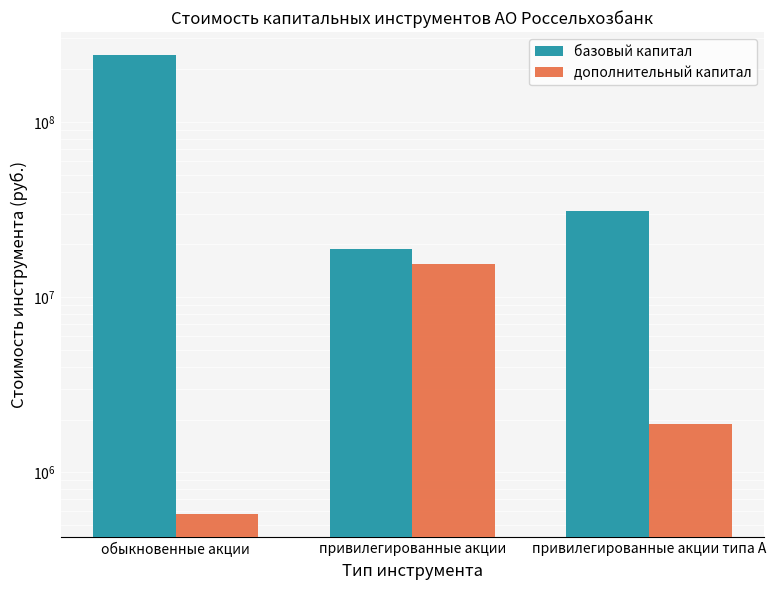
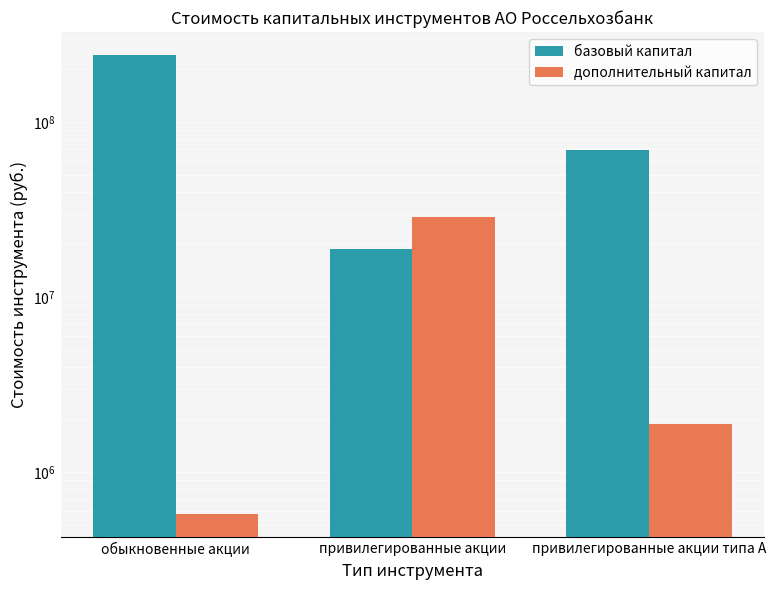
  {
    "базовый капитал": {
      "обыкновенные акции": 240000000,
      "привилегированные акции": 19000000,
-     "привилегированные акции типа А": 31000000
+     "привилегированные акции типа А": 69000000
    },
    "дополнительный капитал": {
      "обыкновенные акции": 570000,
-     "привилегированные акции": 15000000,
+     "привилегированные акции": 29000000,
      "привилегированные акции типа А": 1900000
    }
  }
